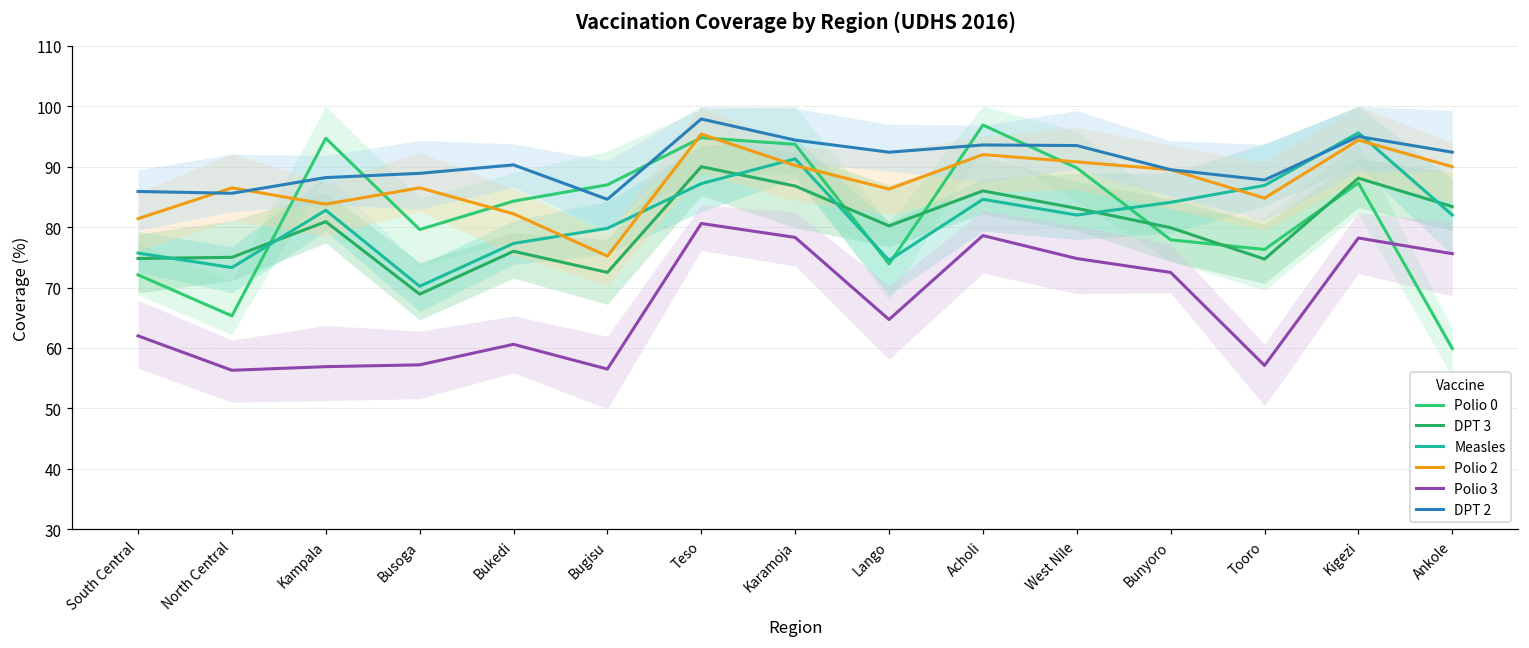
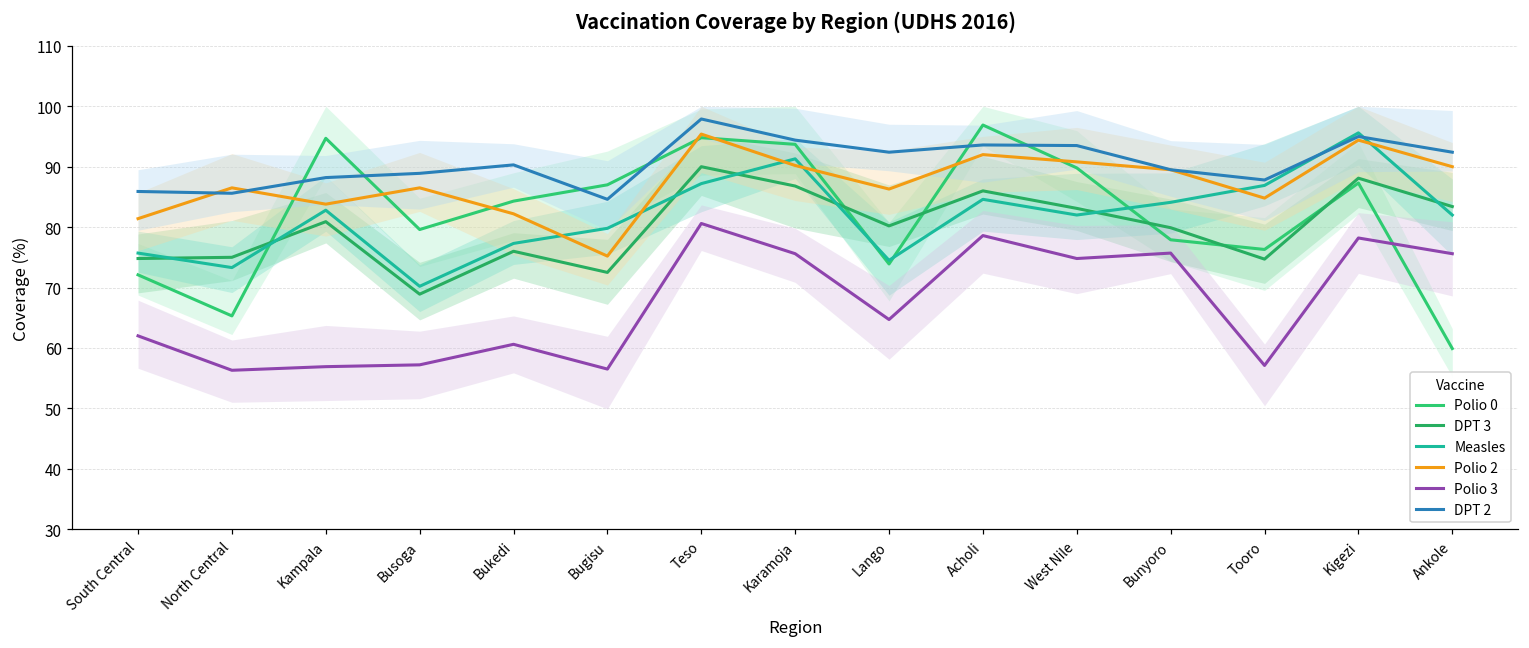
  {
    "Polio 2": {
      "South Central": 81,
      "North Central": 87,
      "Kampala": 84,
      "Busoga": 87,
      "Bukedi": 82,
      "Bugisu": 75,
      "Karamoja": 90,
      "Lango": 86,
      "West Nile": 91,
      "Tooro": 85,
      "Ankole": 90
    },
    "Polio 3": {
      "South Central": 62,
      "North Central": 56,
      "Kampala": 57,
      "Busoga": 57,
      "Bukedi": 61,
      "Bugisu": 57,
      "Teso": 81,
-     "Karamoja": 78,
+     "Karamoja": 76,
      "Lango": 65,
      "Acholi": 79,
      "West Nile": 75,
-     "Bunyoro": 73,
+     "Bunyoro": 76,
      "Tooro": 57,
      "Kigezi": 78,
      "Ankole": 76
    },
    "DPT 2": {
      "North Central": 86,
      "Busoga": 89,
      "Bukedi": 90,
      "Teso": 98,
      "Acholi": 94,
      "West Nile": 94,
      "Tooro": 88,
      "Kigezi": 95,
      "Ankole": 92
    }
  }
